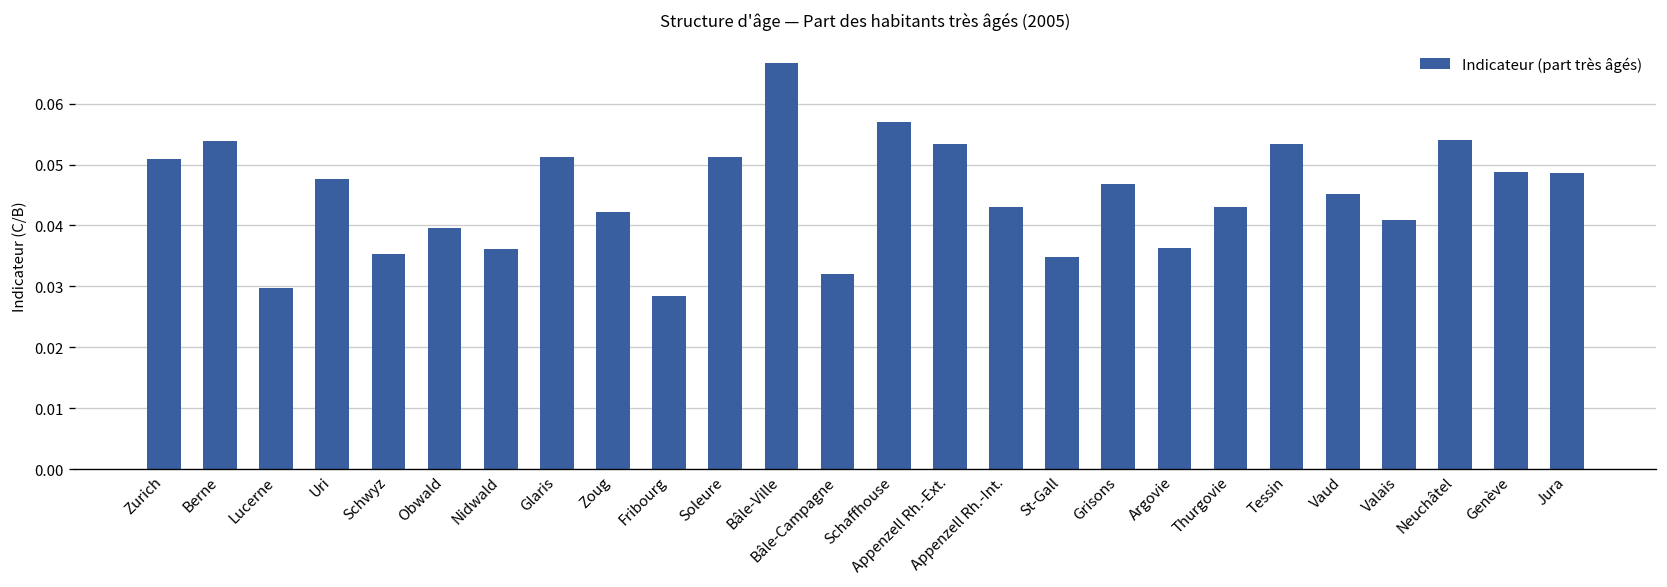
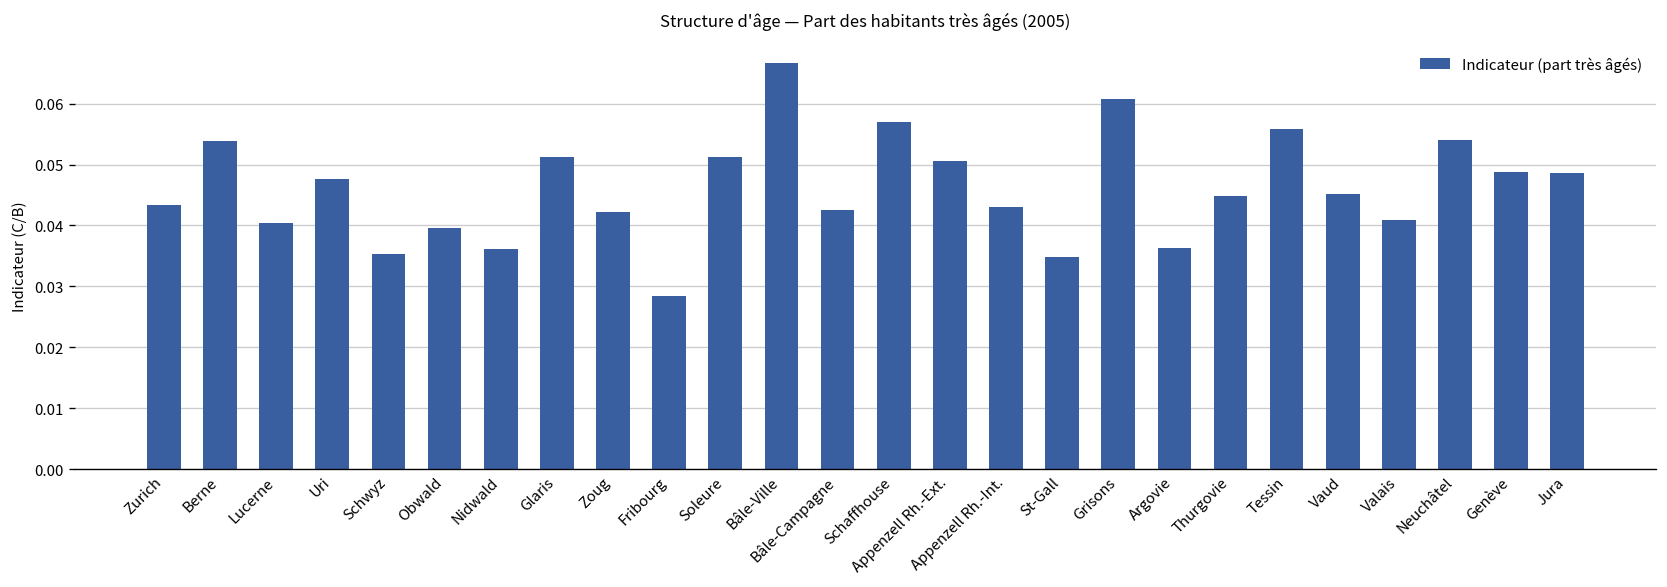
  {
-   "Zurich": 0.051,
+   "Zurich": 0.043,
    "Berne": 0.054,
-   "Lucerne": 0.030,
+   "Lucerne": 0.040,
    "Uri": 0.048,
    "Schwyz": 0.035,
    "Obwald": 0.040,
    "Nidwald": 0.036,
    "Glaris": 0.051,
    "Zoug": 0.042,
    "Fribourg": 0.028,
    "Soleure": 0.051,
    "Bâle-Ville": 0.067,
-   "Bâle-Campagne": 0.032,
+   "Bâle-Campagne": 0.043,
    "Schaffhouse": 0.057,
-   "Appenzell Rh.-Ext.": 0.053,
+   "Appenzell Rh.-Ext.": 0.050,
    "Appenzell Rh.-Int.": 0.043,
    "St-Gall": 0.035,
-   "Grisons": 0.047,
+   "Grisons": 0.061,
    "Argovie": 0.036,
-   "Thurgovie": 0.043,
-   "Tessin": 0.053,
+   "Thurgovie": 0.045,
+   "Tessin": 0.056,
    "Vaud": 0.045,
    "Valais": 0.041,
    "Neuchâtel": 0.054,
    "Genève": 0.049,
    "Jura": 0.049
  }
